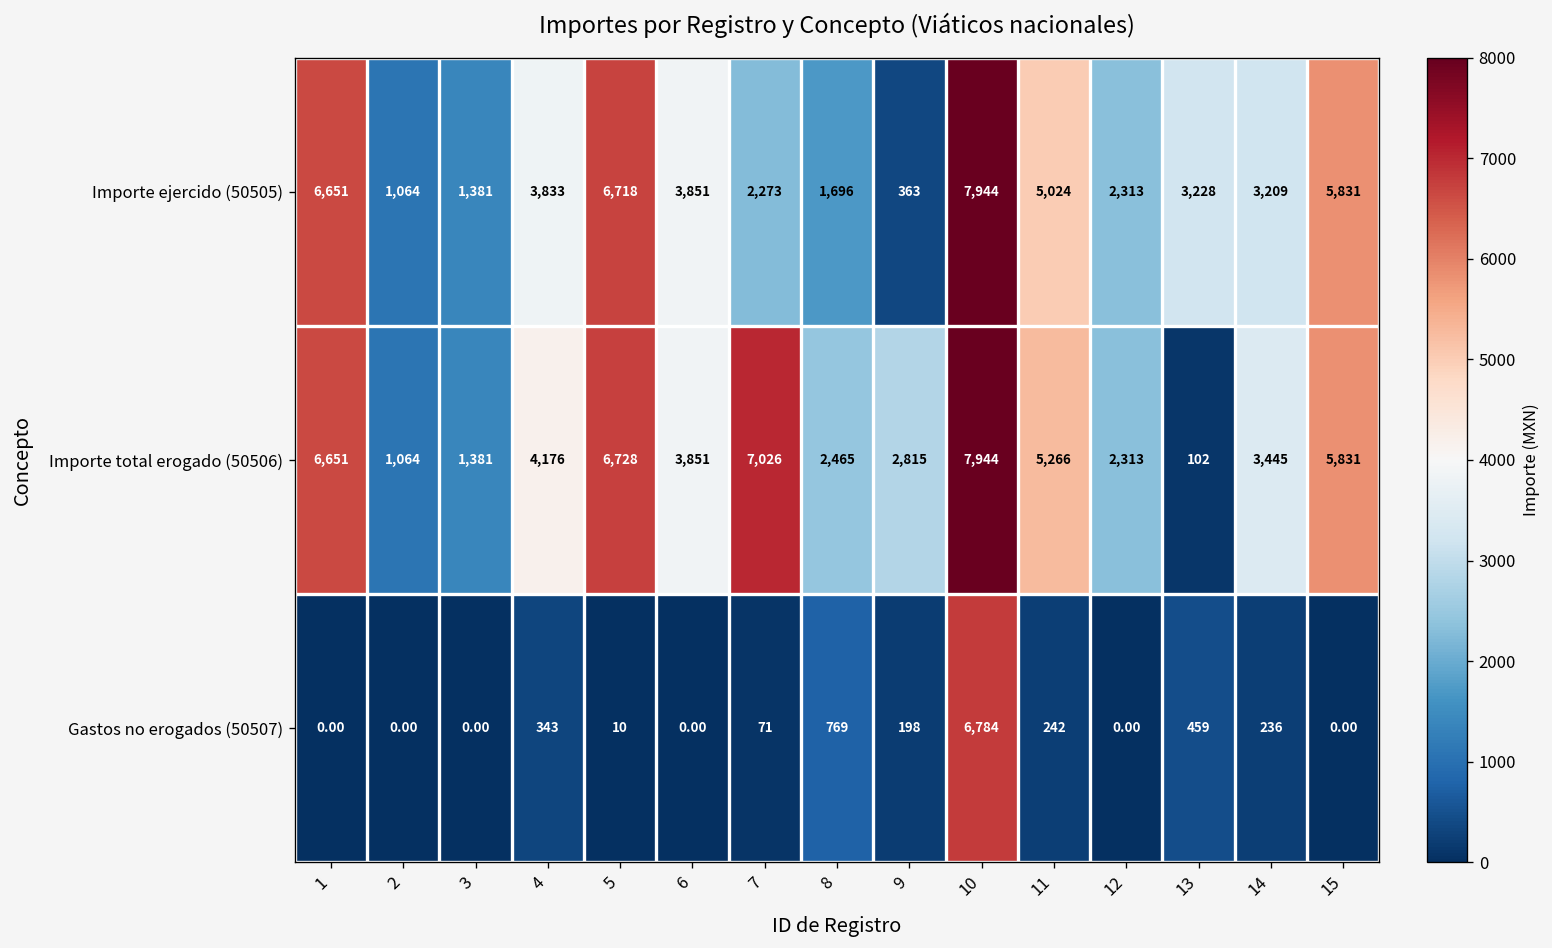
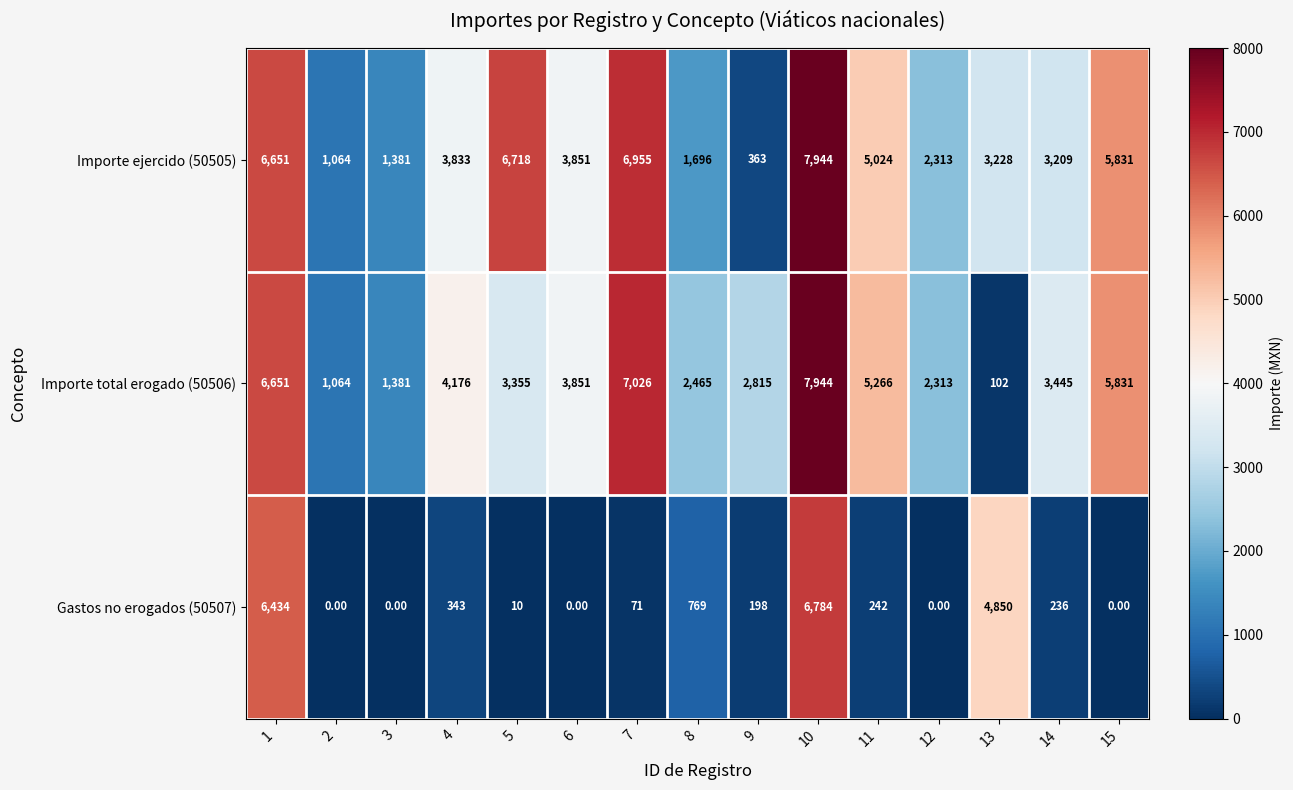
  {
    "Importe ejercido (50505)": {
      "1": "6,651",
      "2": "1,064",
      "3": "1,381",
      "4": "3,833",
      "5": "6,718",
      "6": "3,851",
-     "7": "2,273",
+     "7": "6,955",
      "8": "1,696",
      "9": "363",
      "10": "7,944",
      "11": "5,024",
      "12": "2,313",
      "13": "3,228",
      "14": "3,209",
      "15": "5,831"
    },
    "Importe total erogado (50506)": {
      "1": "6,651",
      "2": "1,064",
      "3": "1,381",
      "4": "4,176",
-     "5": "6,728",
+     "5": "3,355",
      "6": "3,851",
      "7": "7,026",
      "8": "2,465",
      "9": "2,815",
      "10": "7,944",
      "11": "5,266",
      "12": "2,313",
      "13": "102",
      "14": "3,445",
      "15": "5,831"
    },
    "Gastos no erogados (50507)": {
-     "1": "0.00",
+     "1": "6,434",
      "2": "0.00",
      "3": "0.00",
      "4": "343",
      "5": "10",
      "6": "0.00",
      "7": "71",
      "8": "769",
      "9": "198",
      "10": "6,784",
      "11": "242",
      "12": "0.00",
-     "13": "459",
+     "13": "4,850",
      "14": "236",
      "15": "0.00"
    }
  }
